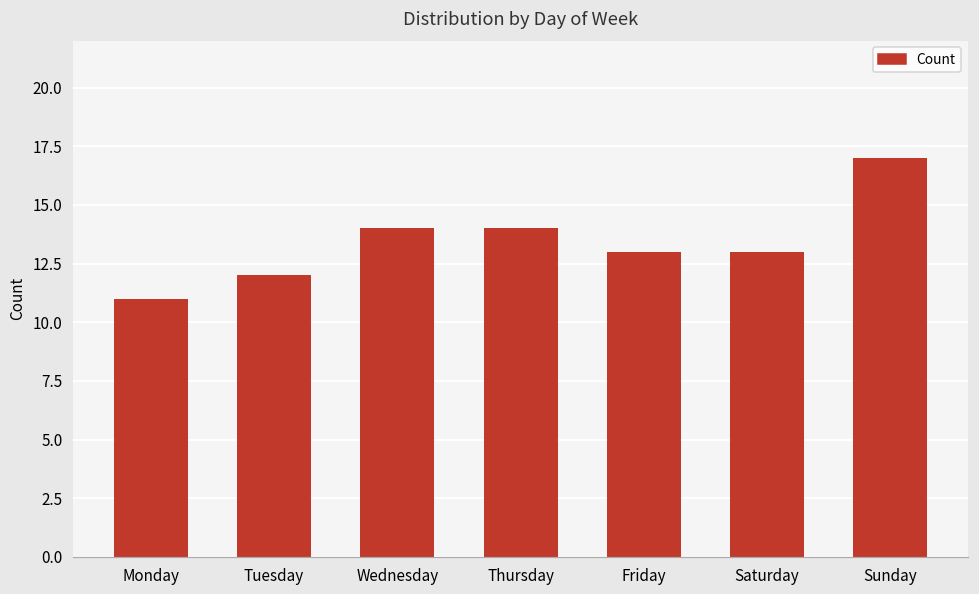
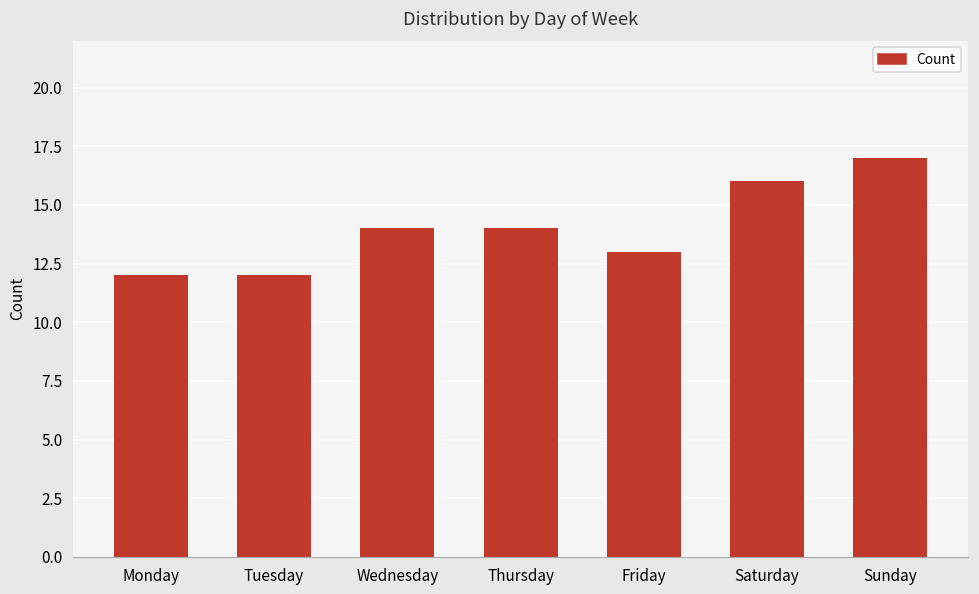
  {
-   "Monday": 11,
+   "Monday": 12,
    "Tuesday": 12,
    "Wednesday": 14,
    "Thursday": 14,
    "Friday": 13,
-   "Saturday": 13,
+   "Saturday": 16,
    "Sunday": 17
  }
